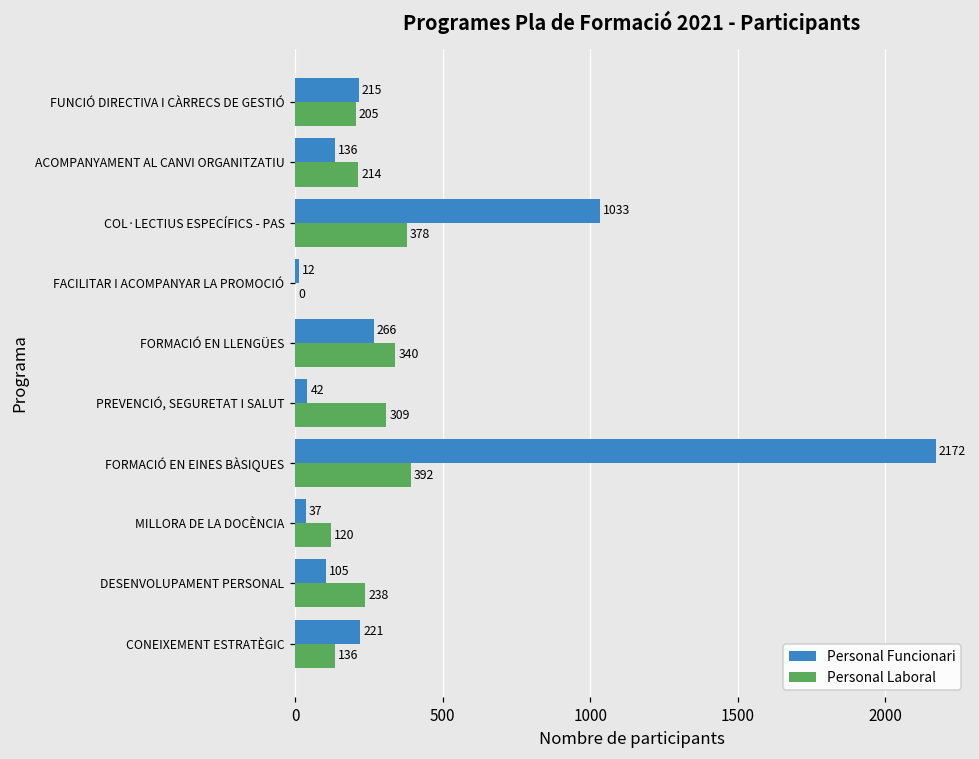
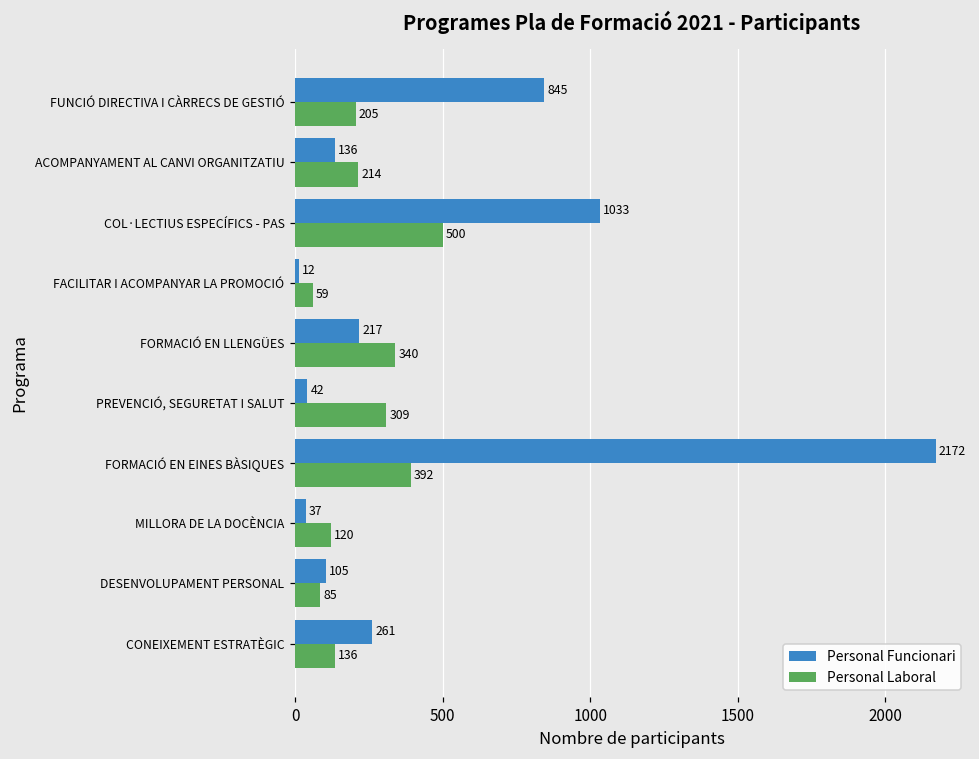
  {
    "Personal Funcionari": {
-     "FUNCIÓ DIRECTIVA I CÀRRECS DE GESTIÓ": 215,
+     "FUNCIÓ DIRECTIVA I CÀRRECS DE GESTIÓ": 845,
      "ACOMPANYAMENT AL CANVI ORGANITZATIU": 136,
      "COL·LECTIUS ESPECÍFICS - PAS": 1033,
      "FACILITAR I ACOMPANYAR LA PROMOCIÓ": 12,
-     "FORMACIÓ EN LLENGÜES": 266,
+     "FORMACIÓ EN LLENGÜES": 217,
      "PREVENCIÓ, SEGURETAT I SALUT": 42,
      "FORMACIÓ EN EINES BÀSIQUES": 2172,
      "MILLORA DE LA DOCÈNCIA": 37,
      "DESENVOLUPAMENT PERSONAL": 105,
-     "CONEIXEMENT ESTRATÈGIC": 221
+     "CONEIXEMENT ESTRATÈGIC": 261
    },
    "Personal Laboral": {
      "FUNCIÓ DIRECTIVA I CÀRRECS DE GESTIÓ": 205,
      "ACOMPANYAMENT AL CANVI ORGANITZATIU": 214,
-     "COL·LECTIUS ESPECÍFICS - PAS": 378,
-     "FACILITAR I ACOMPANYAR LA PROMOCIÓ": 0,
+     "COL·LECTIUS ESPECÍFICS - PAS": 500,
+     "FACILITAR I ACOMPANYAR LA PROMOCIÓ": 59,
      "FORMACIÓ EN LLENGÜES": 340,
      "PREVENCIÓ, SEGURETAT I SALUT": 309,
      "FORMACIÓ EN EINES BÀSIQUES": 392,
      "MILLORA DE LA DOCÈNCIA": 120,
-     "DESENVOLUPAMENT PERSONAL": 238,
+     "DESENVOLUPAMENT PERSONAL": 85,
      "CONEIXEMENT ESTRATÈGIC": 136
    }
  }
